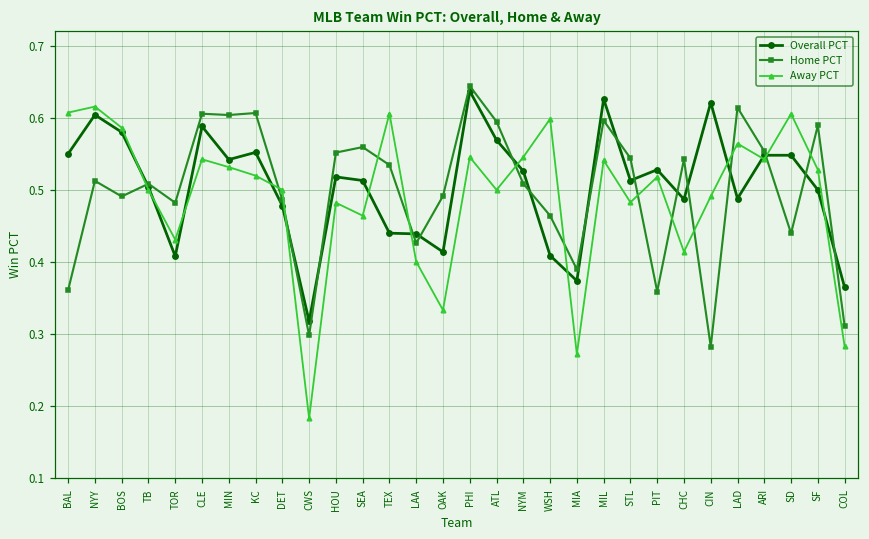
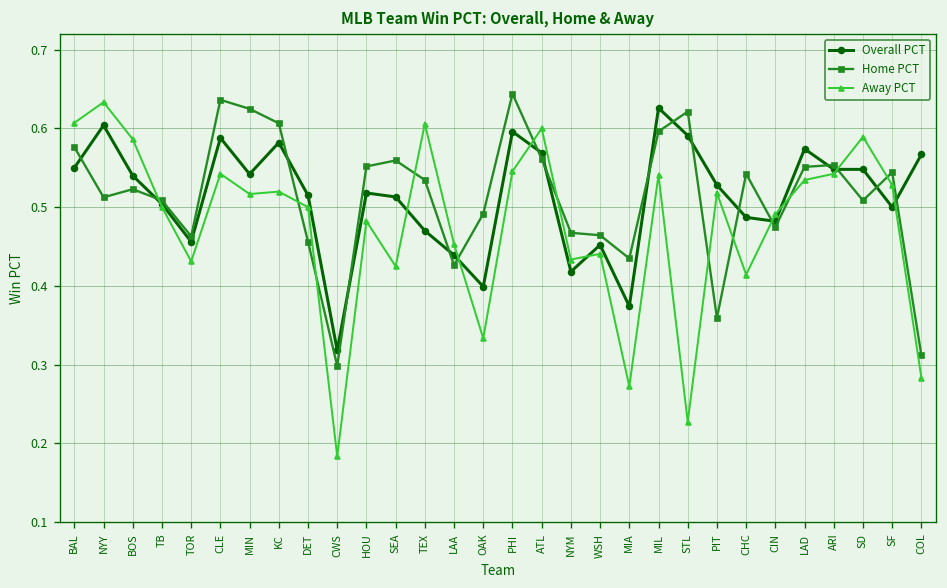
  {
    "Overall PCT": {
      "BAL": 0.55,
      "NYY": 0.60,
-     "BOS": 0.58,
+     "BOS": 0.54,
      "TB": 0.50,
-     "TOR": 0.41,
+     "TOR": 0.46,
      "CLE": 0.59,
      "MIN": 0.54,
-     "KC": 0.55,
-     "DET": 0.48,
+     "KC": 0.58,
+     "DET": 0.52,
      "CWS": 0.32,
      "HOU": 0.52,
      "SEA": 0.51,
-     "TEX": 0.44,
+     "TEX": 0.47,
      "LAA": 0.44,
-     "OAK": 0.41,
-     "PHI": 0.64,
+     "OAK": 0.40,
+     "PHI": 0.60,
      "ATL": 0.57,
-     "NYM": 0.53,
-     "WSH": 0.41,
+     "NYM": 0.42,
+     "WSH": 0.45,
      "MIA": 0.37,
      "MIL": 0.63,
-     "STL": 0.51,
+     "STL": 0.59,
      "PIT": 0.53,
      "CHC": 0.49,
-     "CIN": 0.62,
-     "LAD": 0.49,
+     "CIN": 0.48,
+     "LAD": 0.57,
      "ARI": 0.55,
      "SD": 0.55,
      "SF": 0.50,
-     "COL": 0.37
+     "COL": 0.57
    },
    "Home PCT": {
-     "BAL": 0.36,
+     "BAL": 0.58,
      "NYY": 0.51,
-     "BOS": 0.49,
+     "BOS": 0.52,
      "TB": 0.51,
-     "TOR": 0.48,
-     "CLE": 0.61,
-     "MIN": 0.60,
+     "TOR": 0.46,
+     "CLE": 0.64,
+     "MIN": 0.62,
      "KC": 0.61,
-     "DET": 0.49,
+     "DET": 0.46,
      "CWS": 0.30,
      "HOU": 0.55,
      "SEA": 0.56,
      "TEX": 0.53,
      "LAA": 0.43,
      "OAK": 0.49,
      "PHI": 0.64,
-     "ATL": 0.59,
-     "NYM": 0.51,
+     "ATL": 0.56,
+     "NYM": 0.47,
      "WSH": 0.46,
-     "MIA": 0.39,
+     "MIA": 0.43,
      "MIL": 0.60,
-     "STL": 0.54,
+     "STL": 0.62,
      "PIT": 0.36,
      "CHC": 0.54,
-     "CIN": 0.28,
-     "LAD": 0.61,
+     "CIN": 0.47,
+     "LAD": 0.55,
      "ARI": 0.55,
-     "SD": 0.44,
-     "SF": 0.59,
+     "SD": 0.51,
+     "SF": 0.54,
      "COL": 0.31
    },
    "Away PCT": {
      "BAL": 0.61,
-     "NYY": 0.62,
+     "NYY": 0.63,
      "BOS": 0.59,
      "TB": 0.50,
      "TOR": 0.43,
      "CLE": 0.54,
-     "MIN": 0.53,
+     "MIN": 0.52,
      "KC": 0.52,
      "DET": 0.50,
      "CWS": 0.18,
      "HOU": 0.48,
-     "SEA": 0.46,
+     "SEA": 0.42,
      "TEX": 0.61,
-     "LAA": 0.40,
+     "LAA": 0.45,
      "OAK": 0.33,
      "PHI": 0.55,
-     "ATL": 0.5,
-     "NYM": 0.55,
-     "WSH": 0.60,
+     "ATL": 0.6,
+     "NYM": 0.43,
+     "WSH": 0.44,
      "MIA": 0.27,
      "MIL": 0.54,
-     "STL": 0.48,
+     "STL": 0.23,
      "PIT": 0.52,
      "CHC": 0.41,
      "CIN": 0.49,
-     "LAD": 0.56,
+     "LAD": 0.53,
      "ARI": 0.54,
-     "SD": 0.61,
+     "SD": 0.59,
      "SF": 0.53,
      "COL": 0.28
    }
  }
